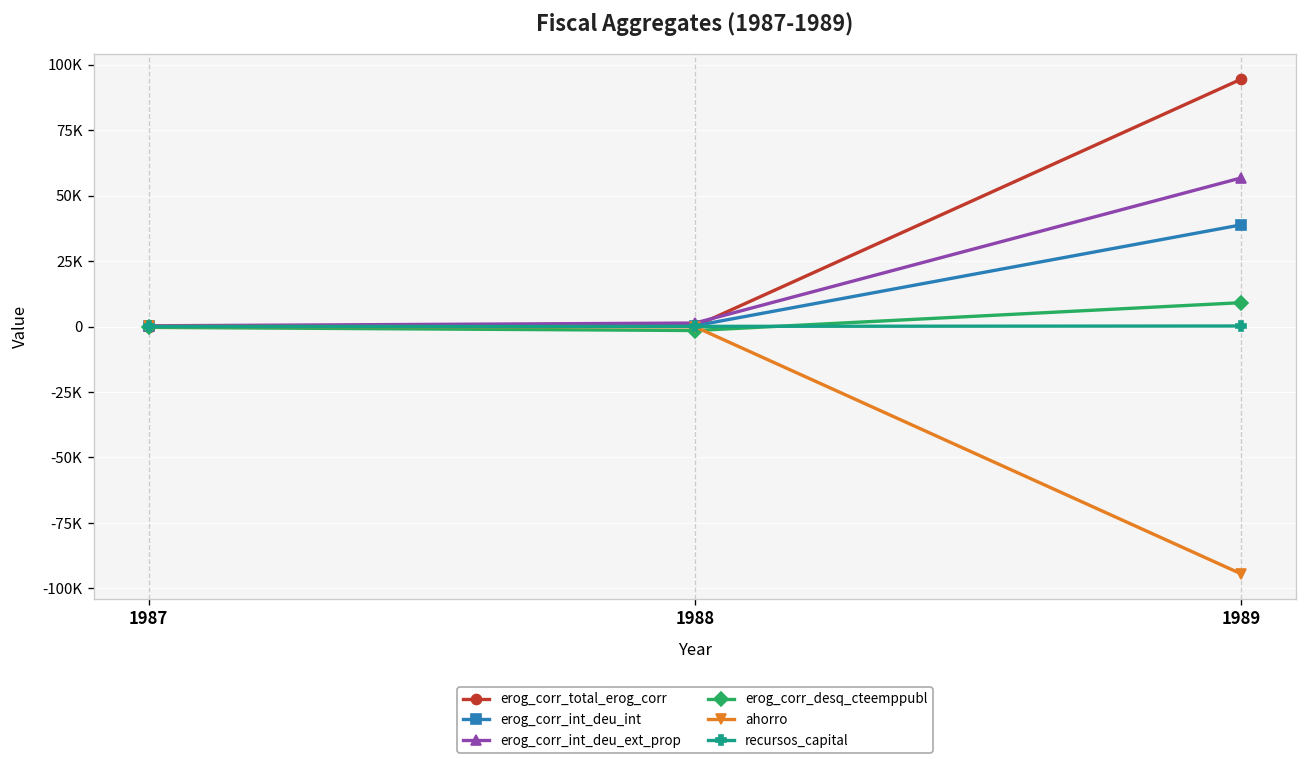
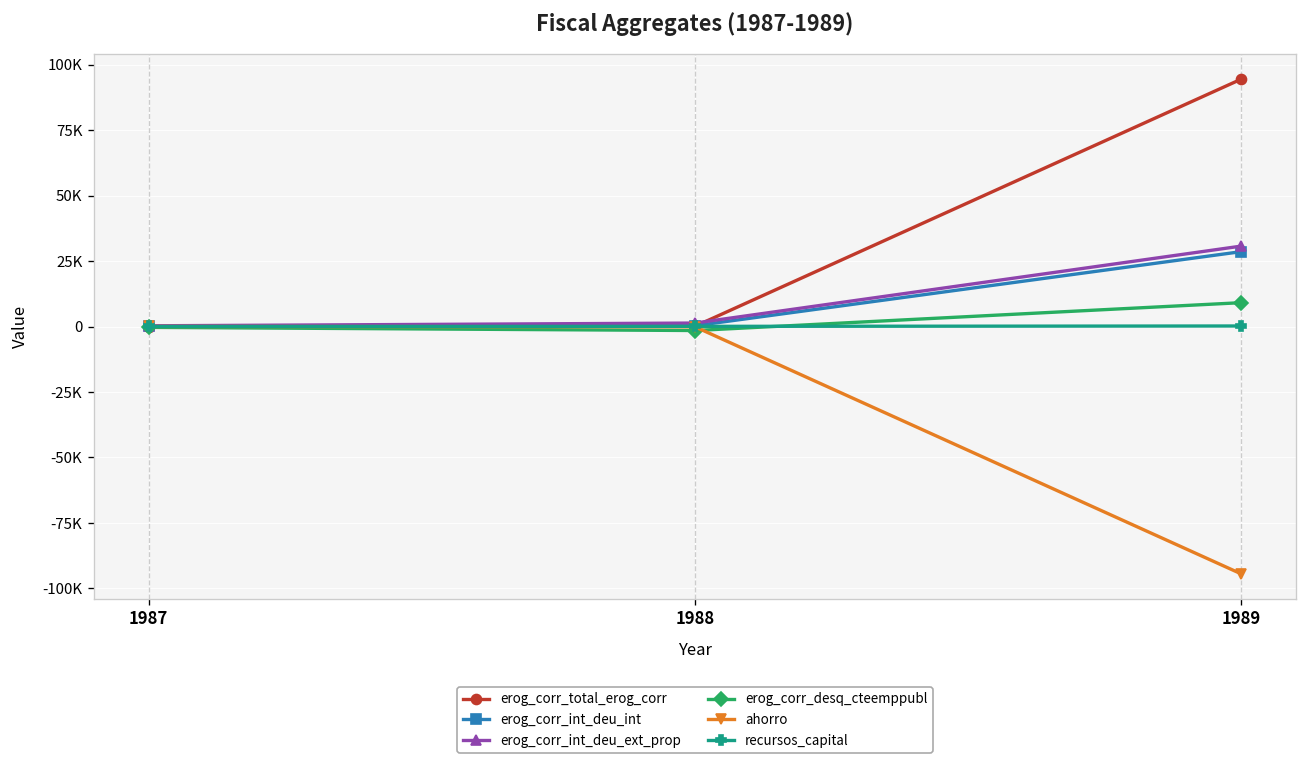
  {
    "erog_corr_total_erog_corr": {
      "1989": 94000
    },
    "erog_corr_int_deu_int": {
-     "1989": 39000
+     "1989": 29000
    },
    "erog_corr_int_deu_ext_prop": {
-     "1989": 57000
+     "1989": 31000
    },
    "ahorro": {
      "1989": -94000
    }
  }
